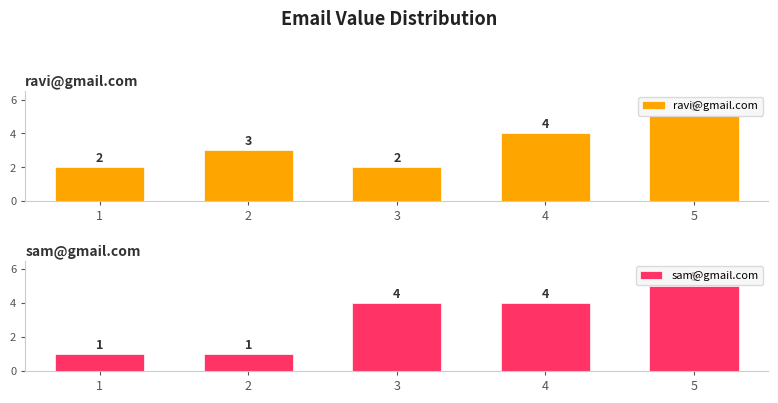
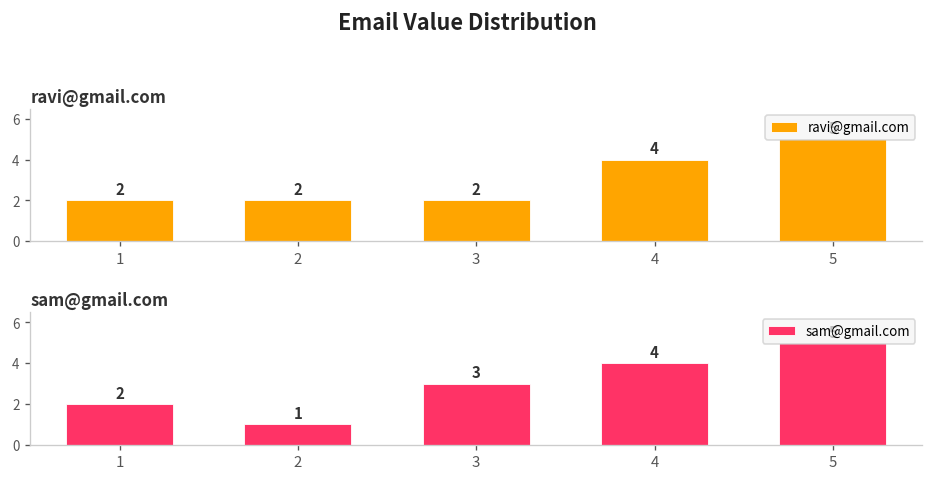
  {
    "ravi@gmail.com": {
      "1": 2,
-     "2": 3,
+     "2": 2,
      "3": 2,
      "4": 4
    },
    "sam@gmail.com": {
-     "1": 1,
+     "1": 2,
      "2": 1,
-     "3": 4,
+     "3": 3,
      "4": 4
    }
  }
